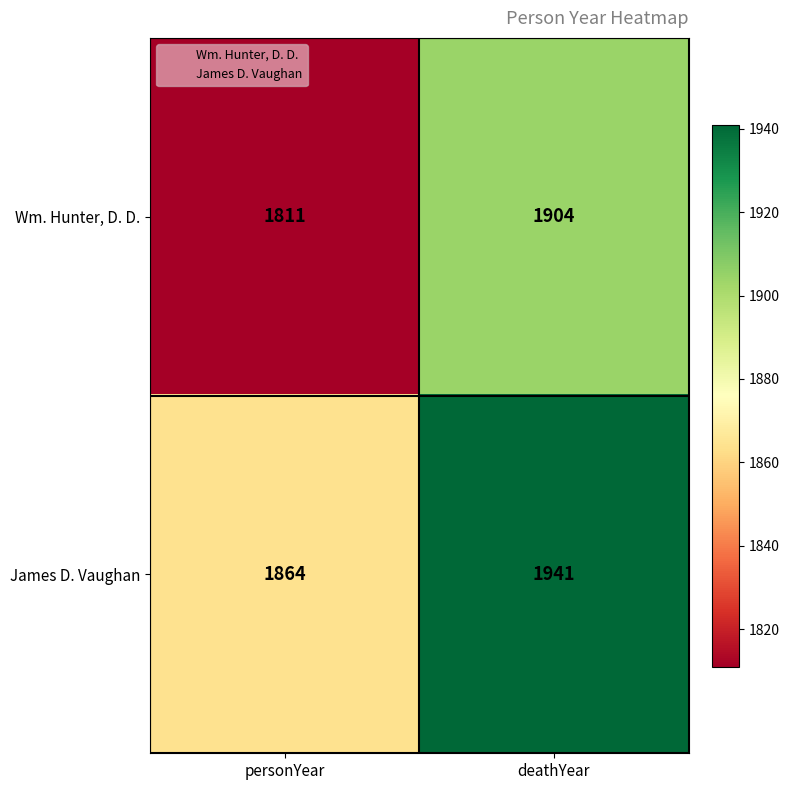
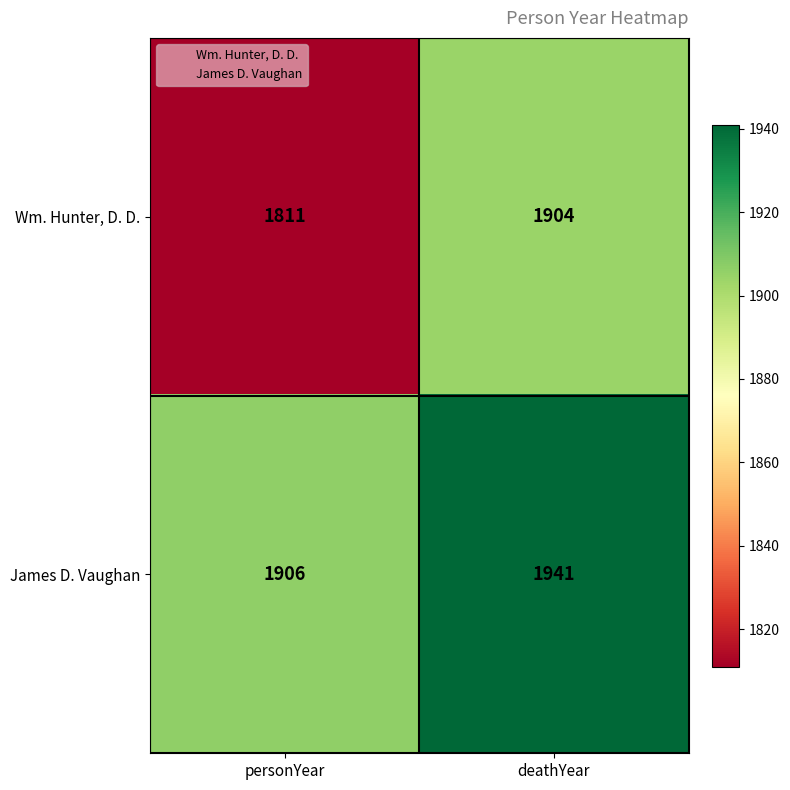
  {
    "Wm. Hunter, D. D.": {
      "personYear": 1811,
      "deathYear": 1904
    },
    "James D. Vaughan": {
-     "personYear": 1864,
+     "personYear": 1906,
      "deathYear": 1941
    }
  }
